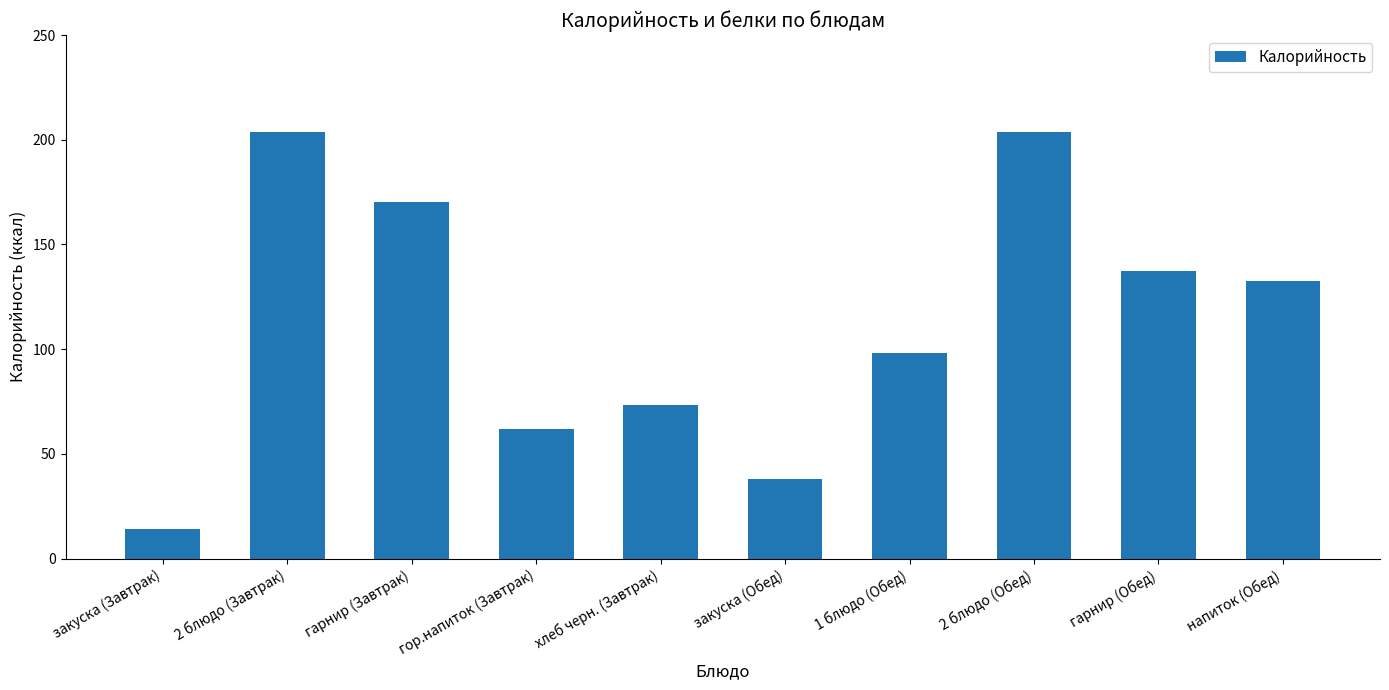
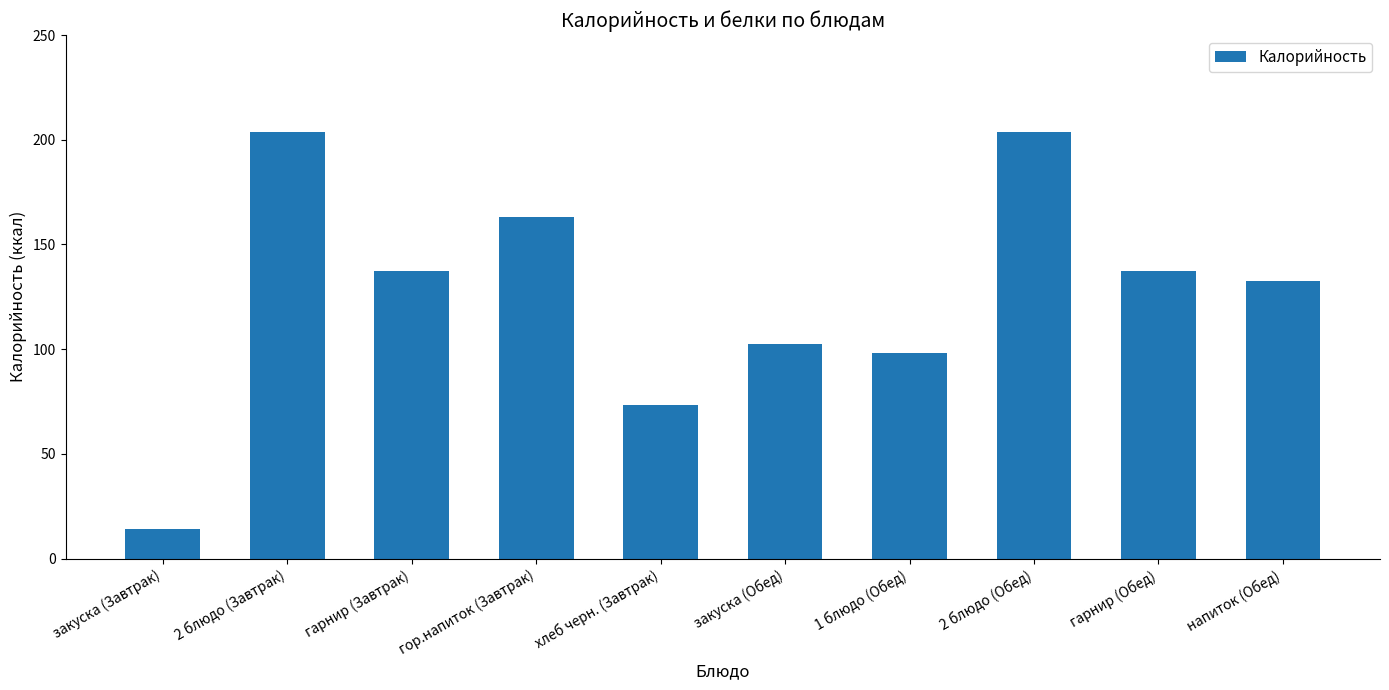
  {
    "закуска (Завтрак)": 14,
    "2 блюдо (Завтрак)": 204,
-   "гарнир (Завтрак)": 170,
-   "гор.напиток (Завтрак)": 62,
+   "гарнир (Завтрак)": 137,
+   "гор.напиток (Завтрак)": 163,
    "хлеб черн. (Завтрак)": 73,
-   "закуска (Обед)": 38,
+   "закуска (Обед)": 102,
    "1 блюдо (Обед)": 98,
    "2 блюдо (Обед)": 204,
    "гарнир (Обед)": 137,
    "напиток (Обед)": 133
  }
